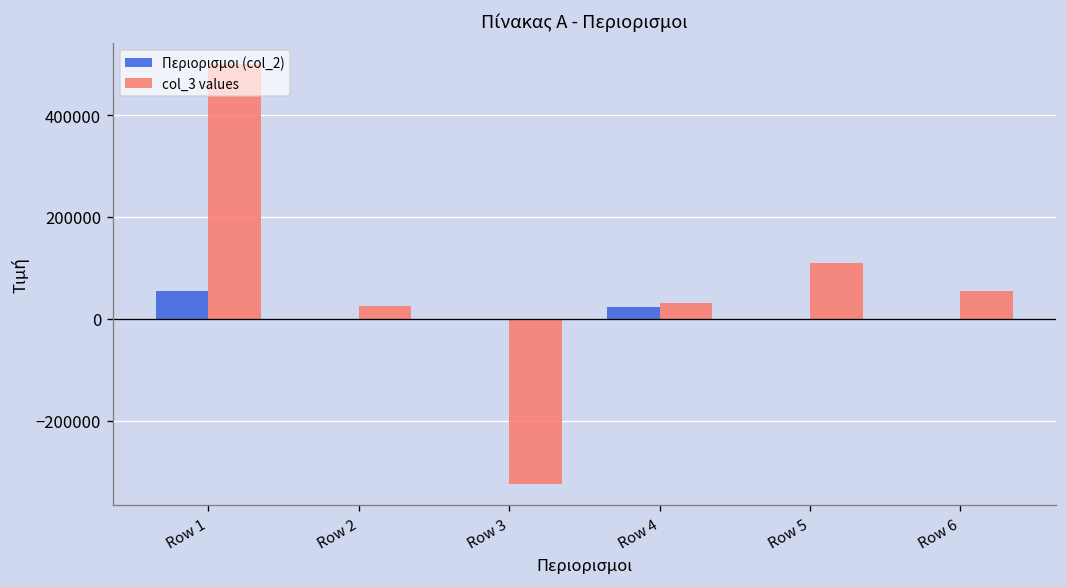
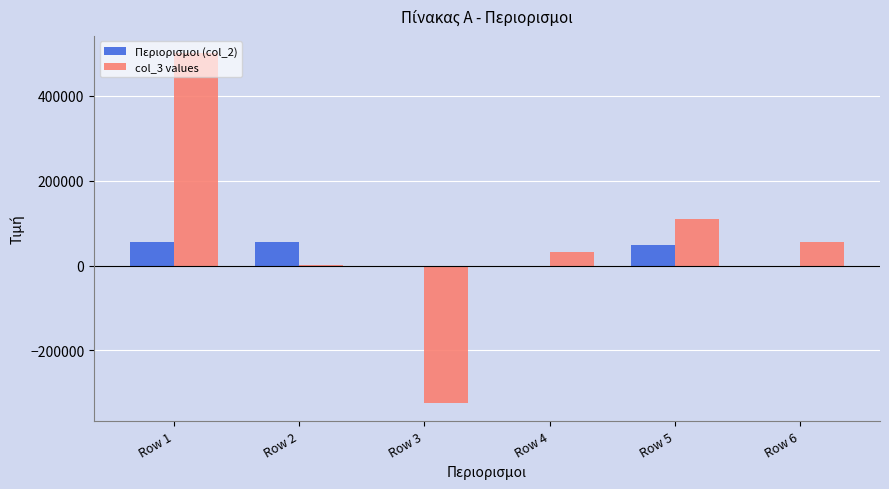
  {
    "Περιορισμοι (col_2)": {
      "Row 1": 60000,
-     "Row 2": 0,
-     "Row 4": 20000,
-     "Row 5": 0
+     "Row 2": 60000,
+     "Row 4": 0,
+     "Row 5": 50000
    },
    "col_3 values": {
-     "Row 2": 30000,
+     "Row 2": 0,
      "Row 3": -330000,
      "Row 4": 30000,
      "Row 5": 110000,
      "Row 6": 50000
    }
  }
